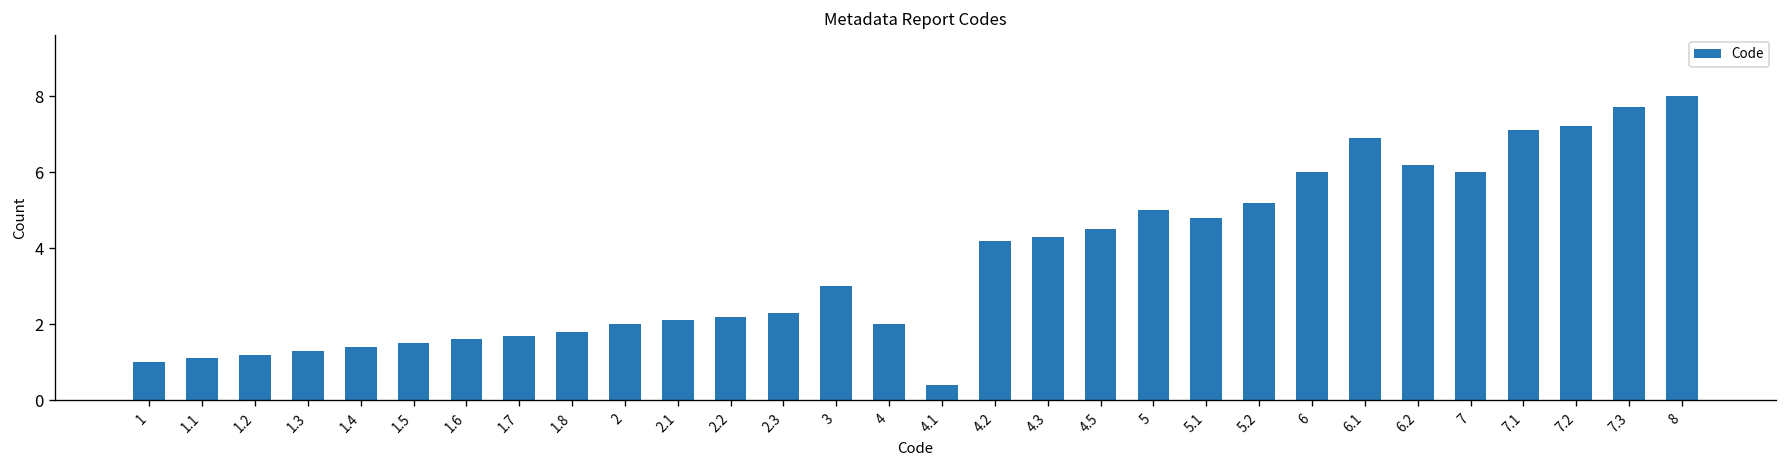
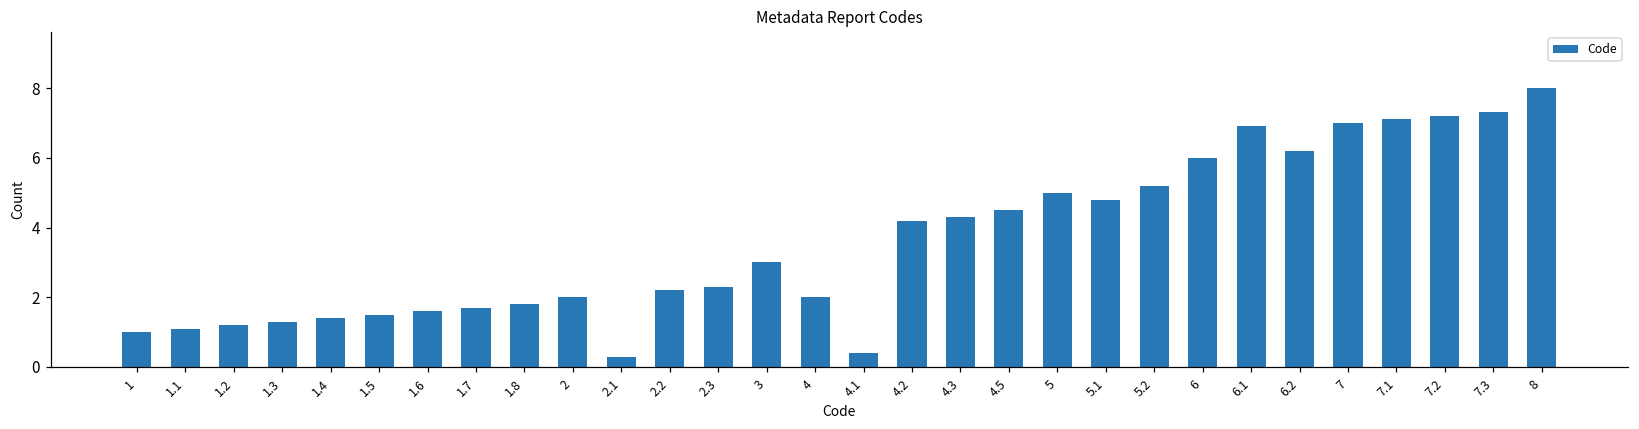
  {
    "1": 1.0,
    "1.1": 1.1,
    "1.2": 1.2,
    "1.3": 1.3,
    "1.4": 1.4,
    "1.5": 1.5,
    "1.6": 1.6,
    "1.7": 1.7,
    "1.8": 1.8,
    "2": 2.0,
-   "2.1": 2.1,
+   "2.1": 0.3,
    "2.2": 2.2,
    "2.3": 2.3,
    "3": 3.0,
    "4": 2.0,
    "4.1": 0.4,
    "4.2": 4.2,
    "4.3": 4.3,
    "4.5": 4.5,
    "5": 5.0,
    "5.1": 4.8,
    "5.2": 5.2,
    "6": 6.0,
    "6.1": 6.9,
    "6.2": 6.2,
-   "7": 6,
+   "7": 7,
    "7.1": 7.1,
    "7.2": 7.2,
-   "7.3": 7.7,
+   "7.3": 7.3,
    "8": 8.0
  }
